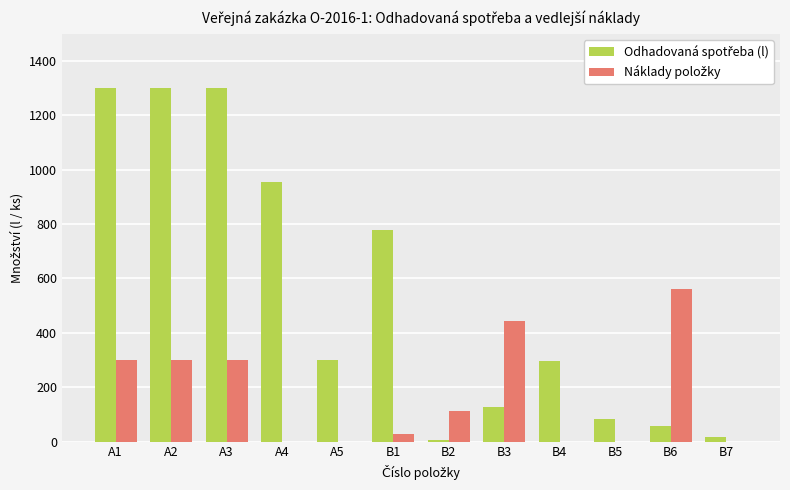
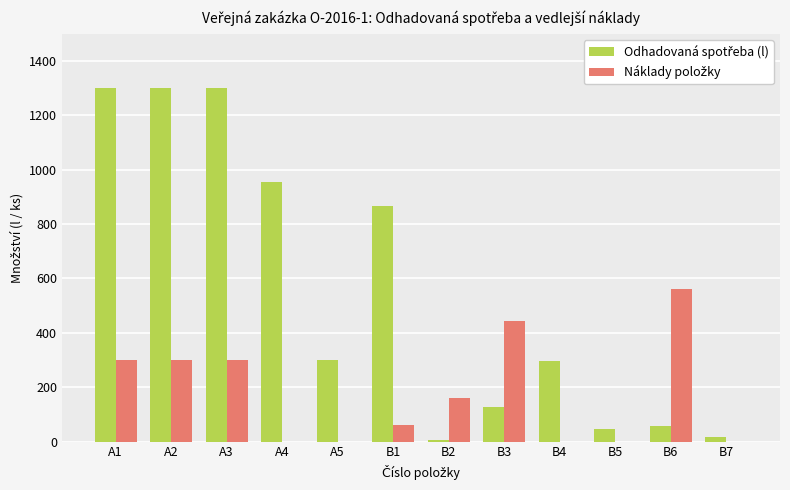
  {
    "Odhadovaná spotřeba (l)": {
      "A1": 1300,
      "A2": 1300,
      "A3": 1300,
      "A4": 950,
      "A5": 300,
-     "B1": 780,
+     "B1": 870,
      "B3": 130,
      "B4": 300,
-     "B5": 80,
+     "B5": 50,
      "B6": 60,
      "B7": 20
    },
    "Náklady položky": {
      "A1": 300,
      "A2": 300,
      "A3": 300,
      "A4": 0,
      "A5": 0,
-     "B1": 30,
-     "B2": 110,
+     "B1": 60,
+     "B2": 160,
      "B3": 440,
      "B4": 0,
      "B5": 0,
      "B6": 560,
      "B7": 0
    }
  }
